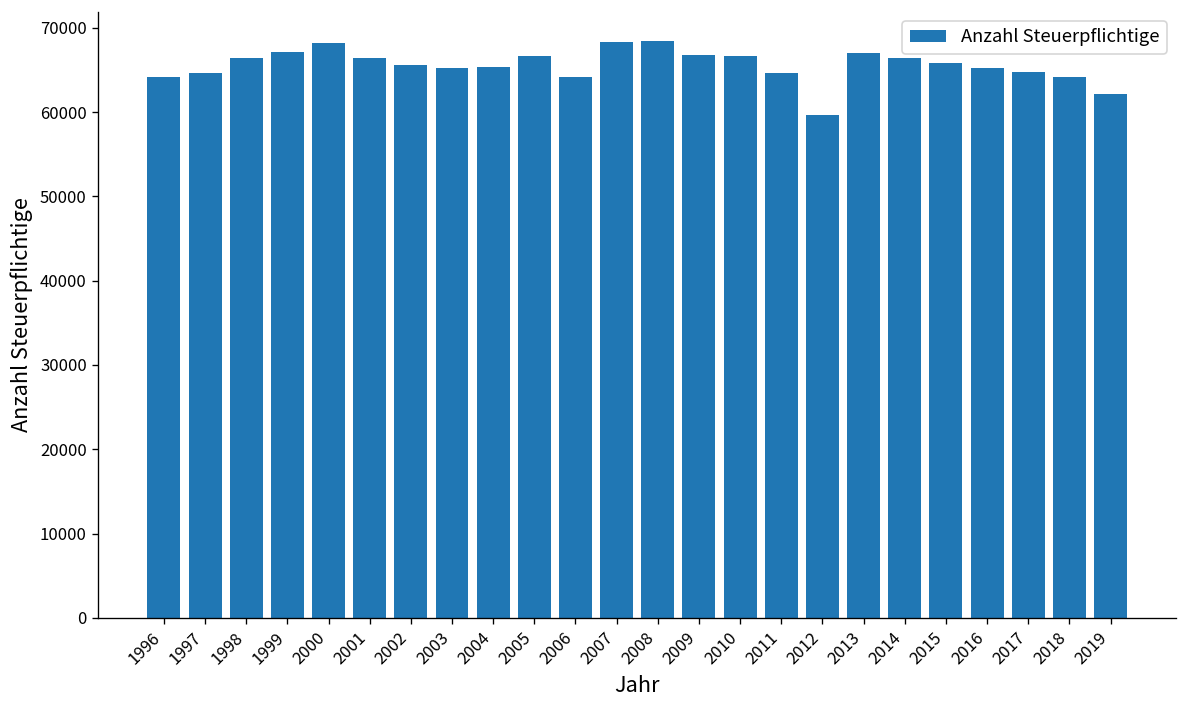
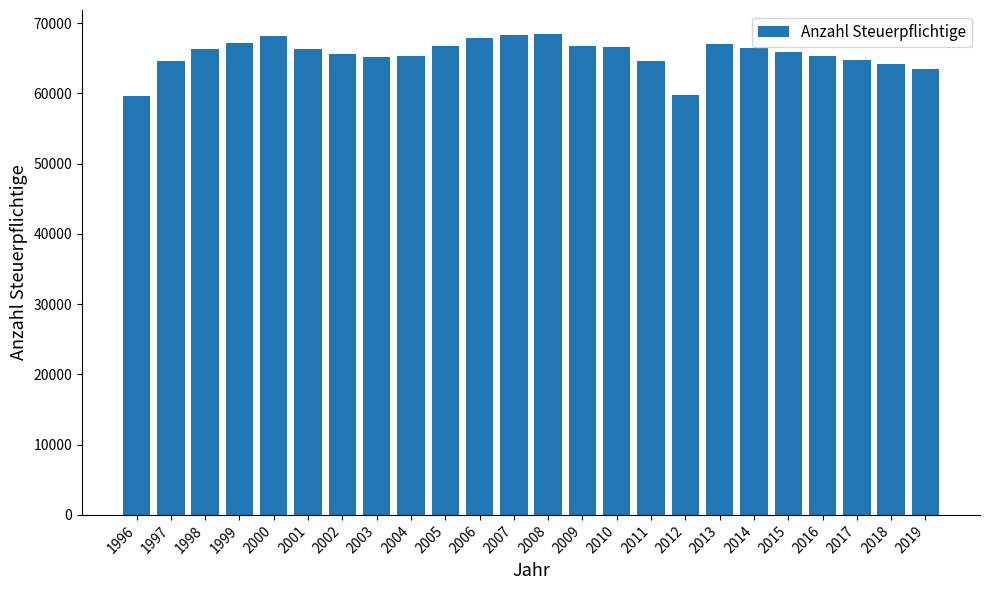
  {
-   "1996": 64000,
+   "1996": 60000,
    "1997": 65000,
    "1998": 66000,
    "1999": 67000,
    "2000": 68000,
    "2001": 66000,
    "2002": 66000,
    "2003": 65000,
    "2004": 65000,
    "2005": 67000,
-   "2006": 64000,
+   "2006": 68000,
    "2007": 68000,
    "2008": 68000,
    "2009": 67000,
    "2010": 67000,
    "2011": 65000,
    "2012": 60000,
    "2013": 67000,
    "2014": 66000,
    "2015": 66000,
    "2016": 65000,
    "2017": 65000,
    "2018": 64000,
-   "2019": 62000
+   "2019": 64000
  }
